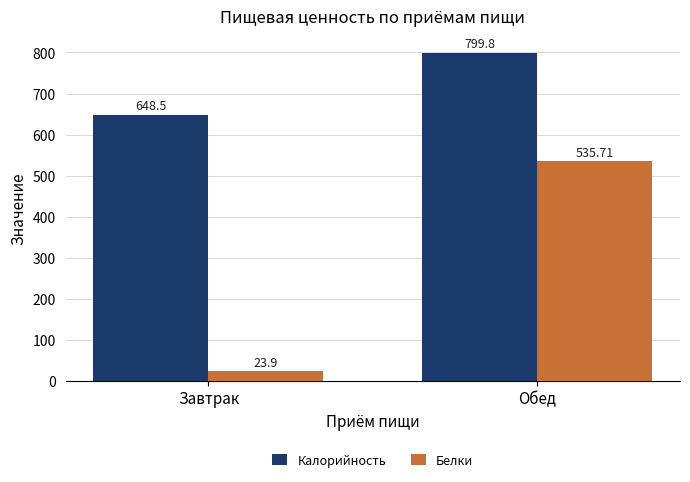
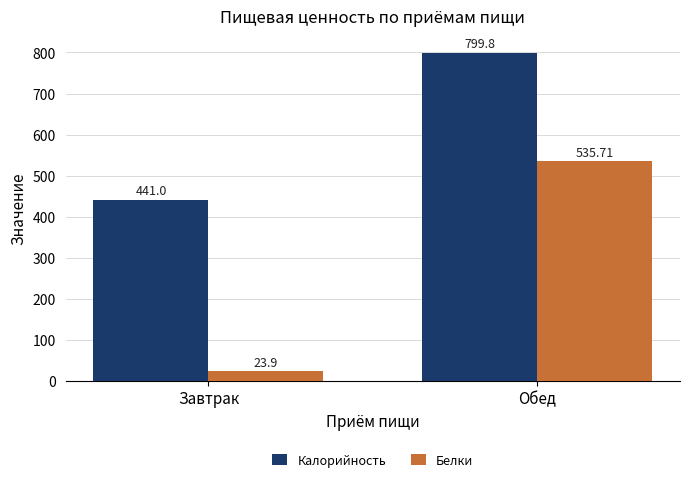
  {
    "Калорийность": {
-     "Завтрак": 648.5,
+     "Завтрак": 441.0,
      "Обед": 799.8
    },
    "Белки": {
      "Завтрак": 23.9,
      "Обед": 535.71
    }
  }
